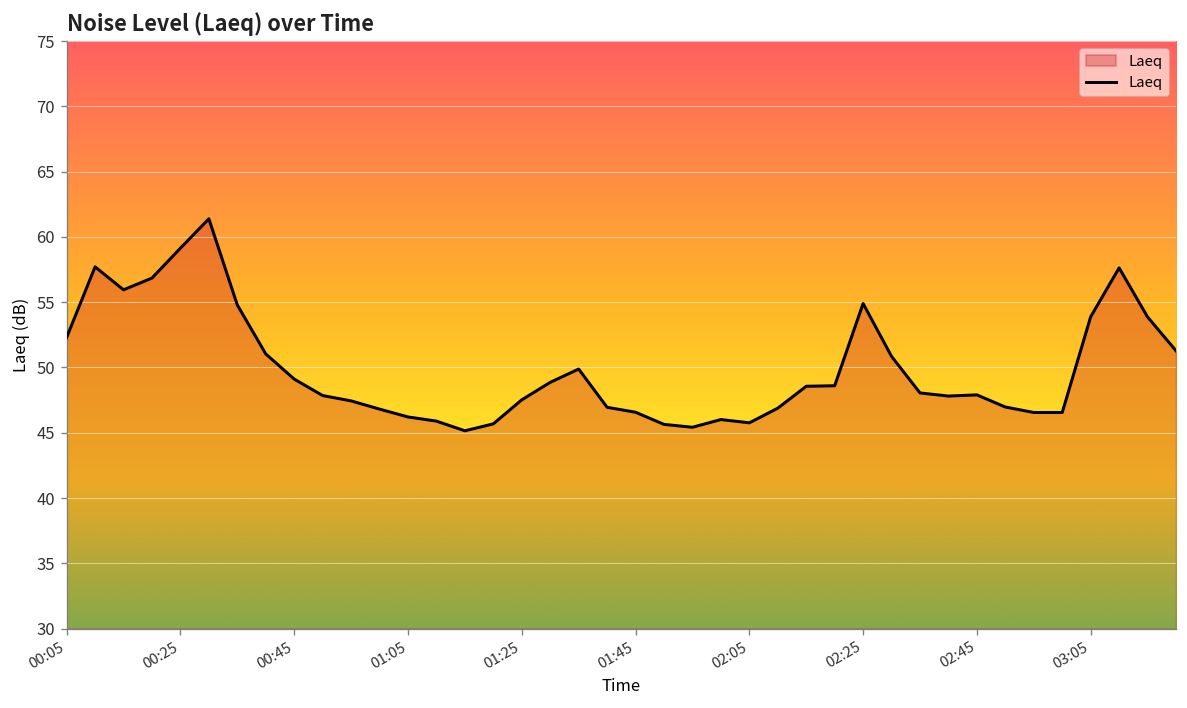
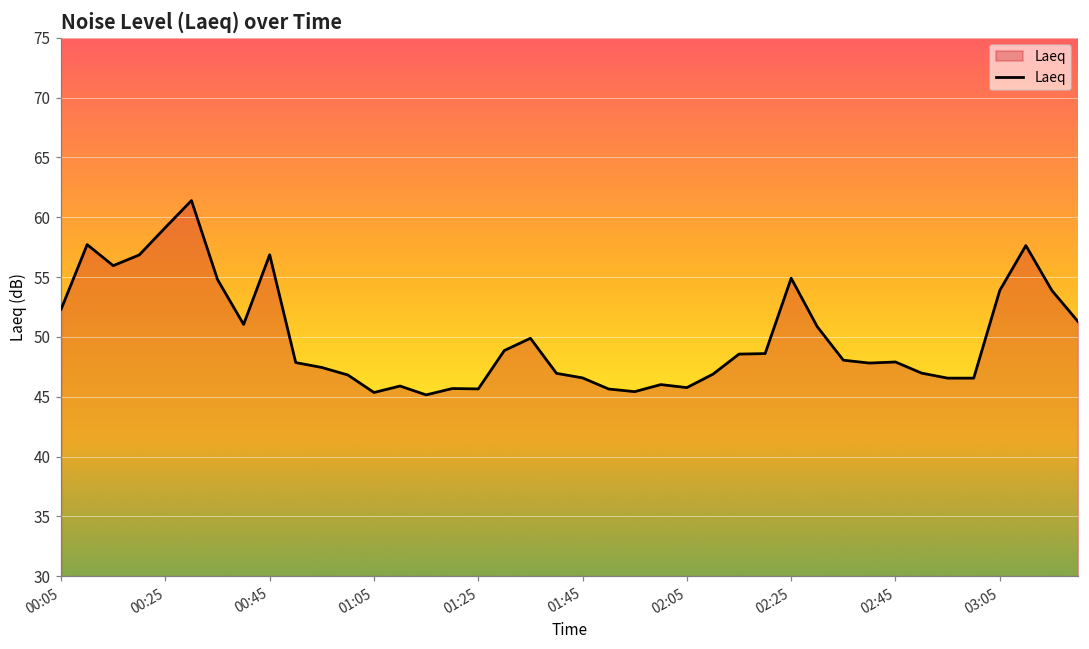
  {
    "00:05": 52.3,
    "00:25": 59.1,
-   "00:45": 49.1,
-   "01:05": 46.2,
-   "01:25": 47.5,
+   "00:45": 56.9,
+   "01:05": 45.4,
+   "01:25": 45.7,
    "01:45": 46.6,
    "02:05": 45.8,
    "02:25": 54.9,
    "02:45": 47.9,
    "03:05": 53.9
  }
